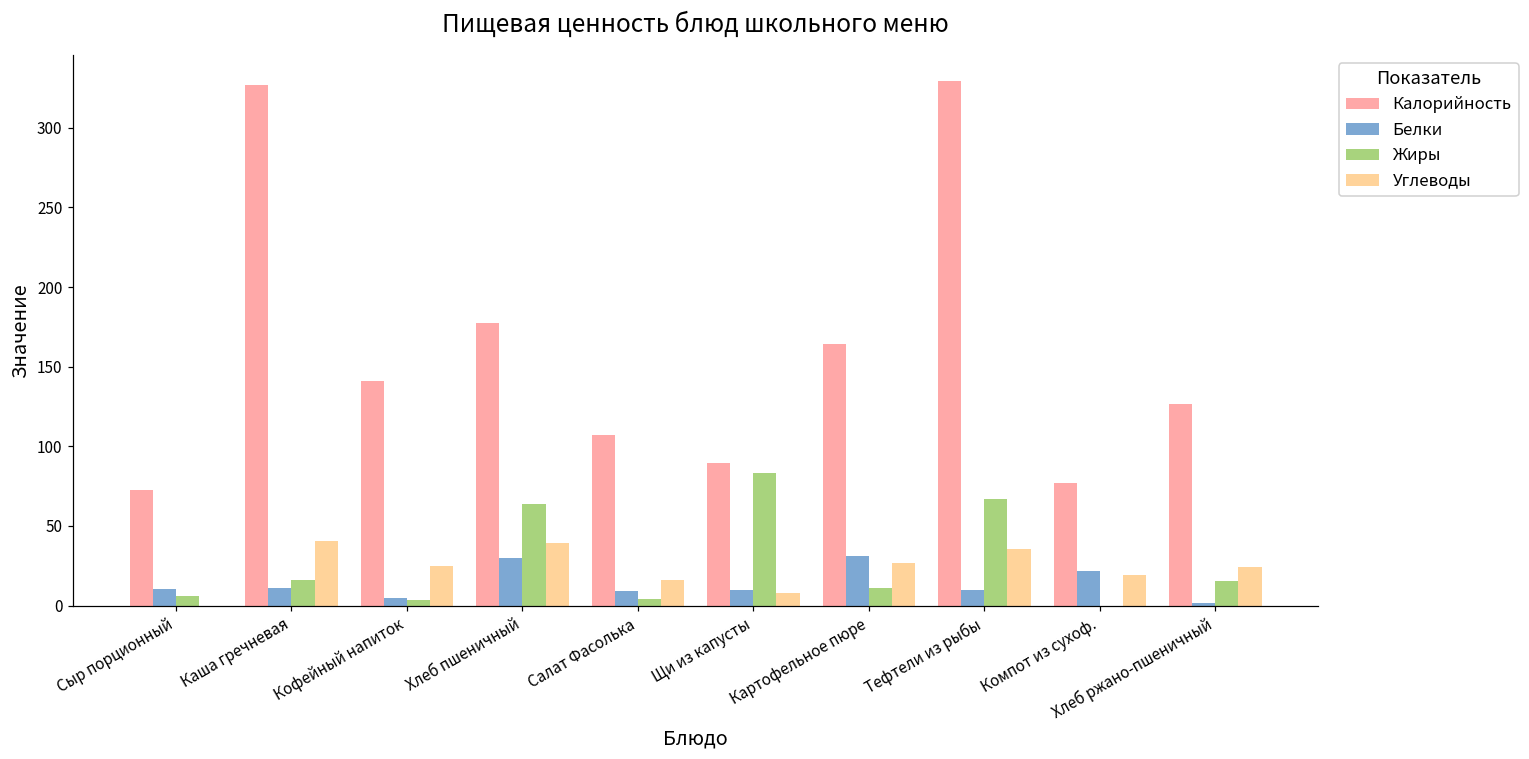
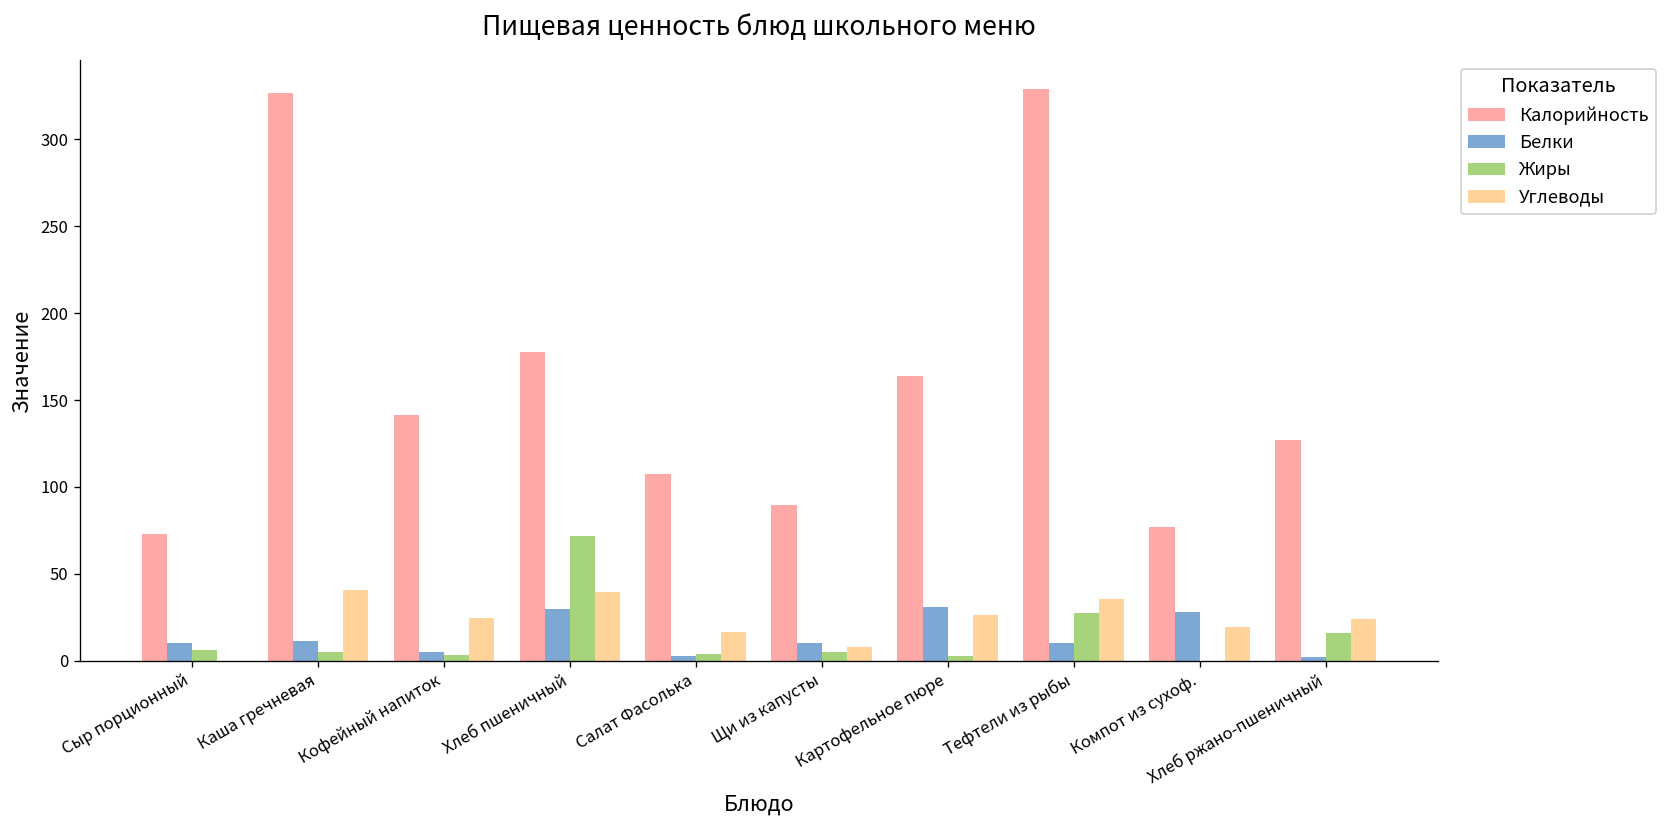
  {
    "Белки": {
      "Сыр порционный": 10,
      "Каша гречневая": 11,
      "Кофейный напиток": 5,
      "Хлеб пшеничный": 30,
-     "Салат Фасолька": 9,
+     "Салат Фасолька": 3,
      "Щи из капусты": 10,
      "Картофельное пюре": 31,
      "Тефтели из рыбы": 10,
-     "Компот из сухоф.": 22,
+     "Компот из сухоф.": 28,
      "Хлеб ржано-пшеничный": 2
    },
    "Жиры": {
      "Сыр порционный": 6,
-     "Каша гречневая": 16,
+     "Каша гречневая": 5,
      "Кофейный напиток": 3,
-     "Хлеб пшеничный": 64,
+     "Хлеб пшеничный": 72,
      "Салат Фасолька": 4,
-     "Щи из капусты": 83,
-     "Картофельное пюре": 11,
-     "Тефтели из рыбы": 67,
+     "Щи из капусты": 5,
+     "Картофельное пюре": 3,
+     "Тефтели из рыбы": 27,
      "Компот из сухоф.": 0,
      "Хлеб ржано-пшеничный": 16
    }
  }
